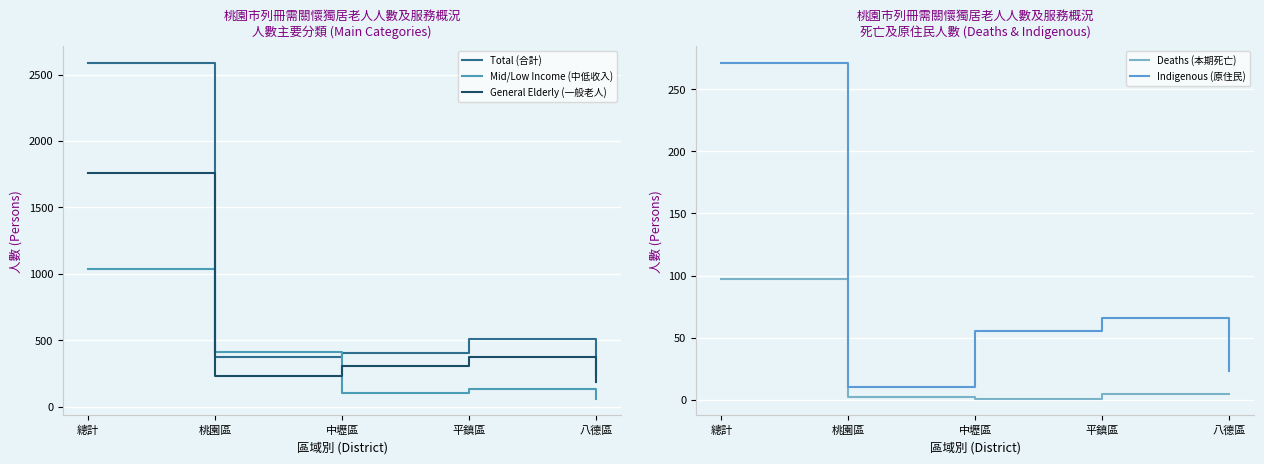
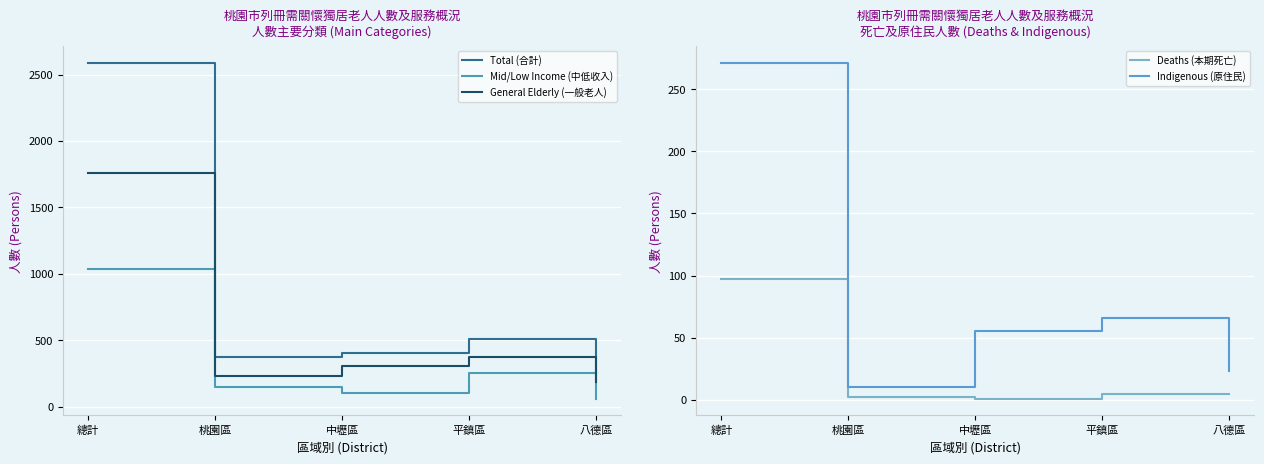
  {
    "桃園市列冊需關懷獨居老人人數及服務概況 人數主要分類 (Main Categories)": {
      "Mid/Low Income (中低收入)": {
        "總計": 1040,
-       "桃園區": 420,
+       "桃園區": 150,
        "中壢區": 100,
-       "平鎮區": 130,
+       "平鎮區": 250,
        "八德區": 60
      }
    }
  }
